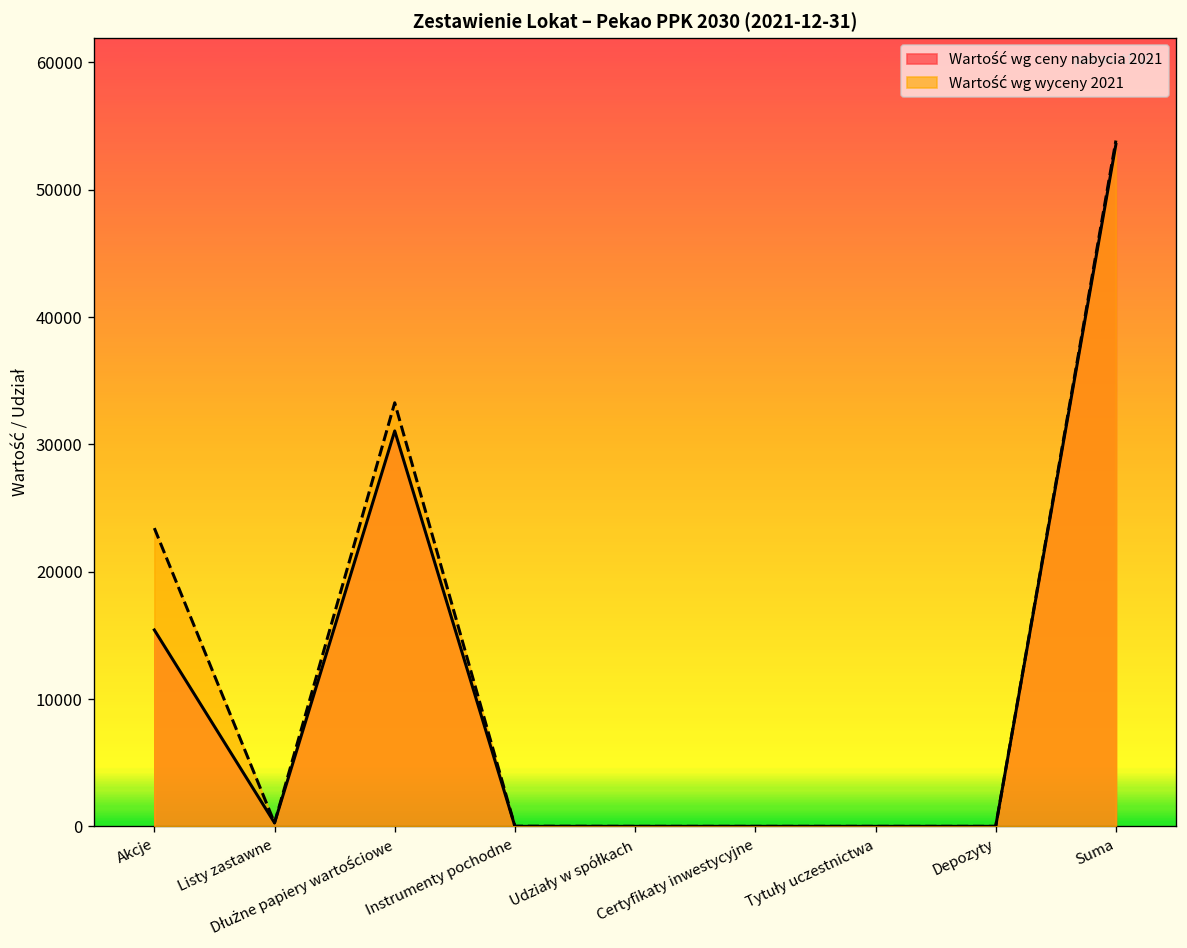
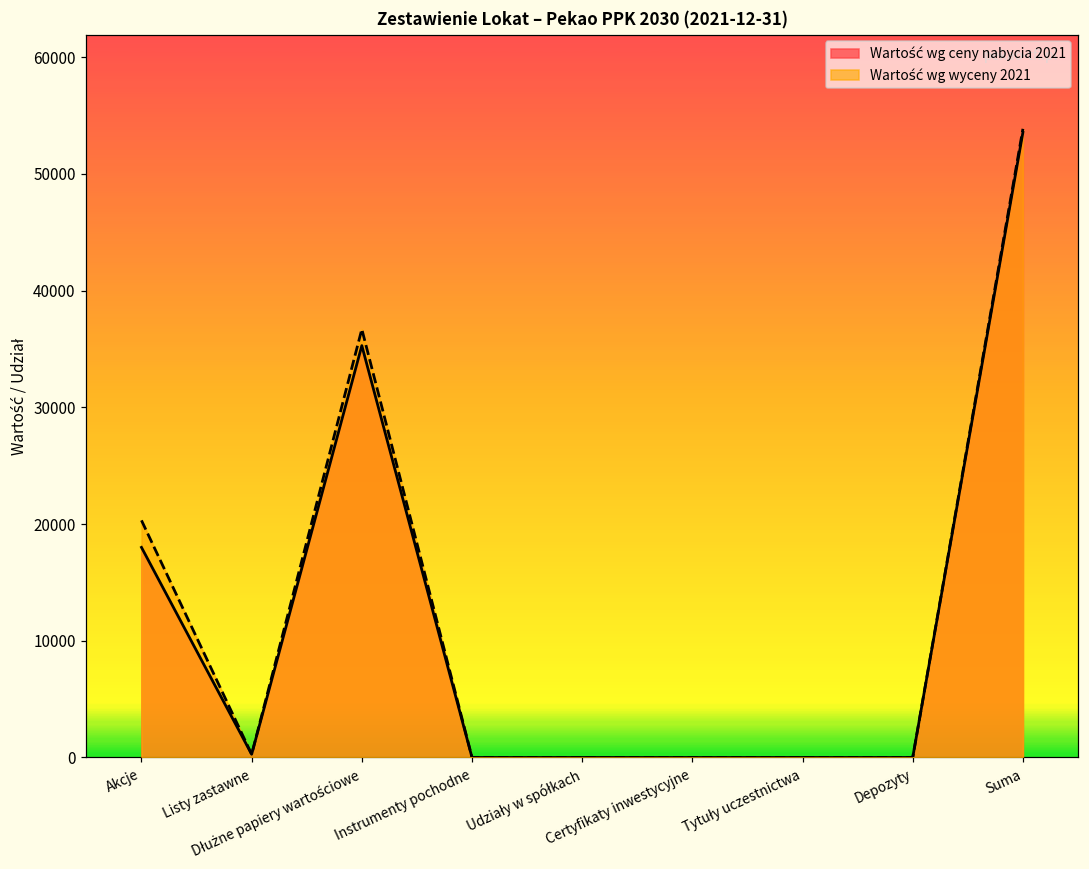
  {
    "Wartość wg ceny nabycia 2021": {
-     "Akcje": 15400,
-     "Dłużne papiery wartościowe": 31100,
+     "Akcje": 18000,
+     "Dłużne papiery wartościowe": 35300,
      "Suma": 53600
    },
    "Wartość wg wyceny 2021": {
-     "Akcje": 23400,
-     "Dłużne papiery wartościowe": 33300,
+     "Akcje": 20300,
+     "Dłużne papiery wartościowe": 36700,
      "Suma": 53900
    }
  }
